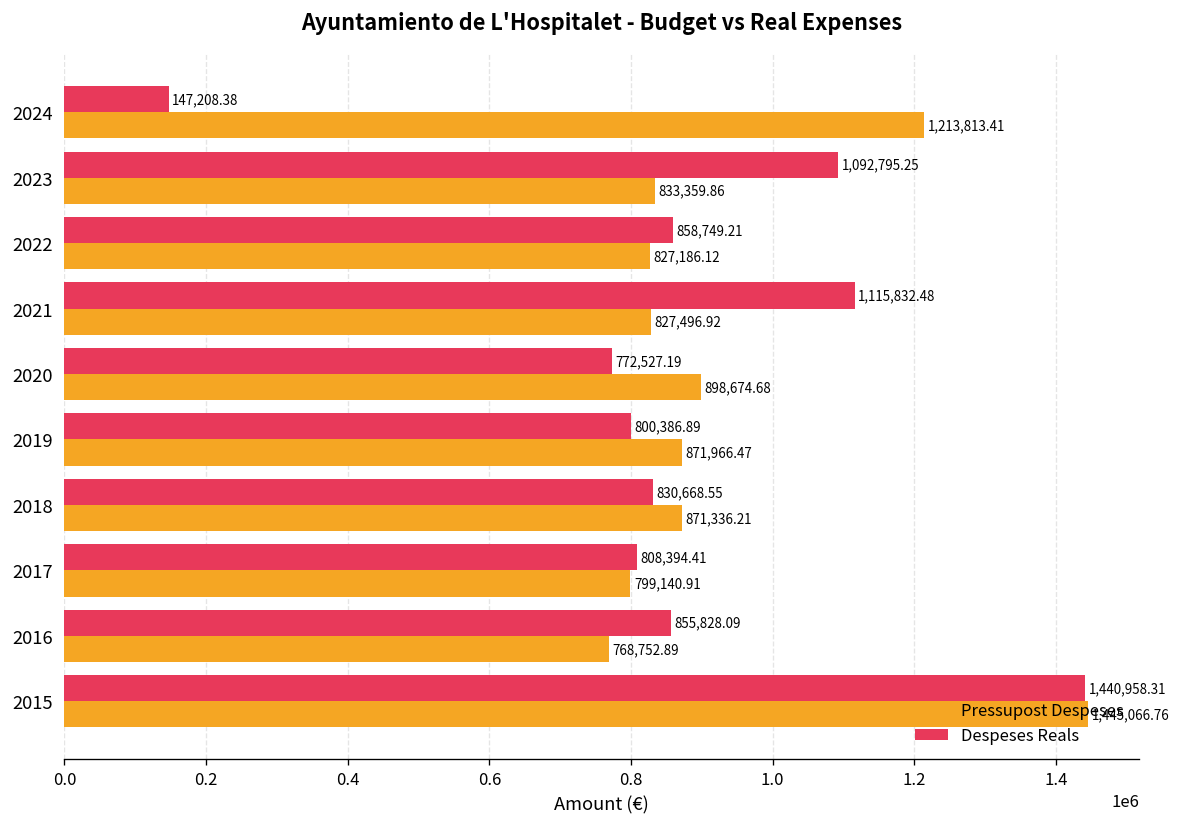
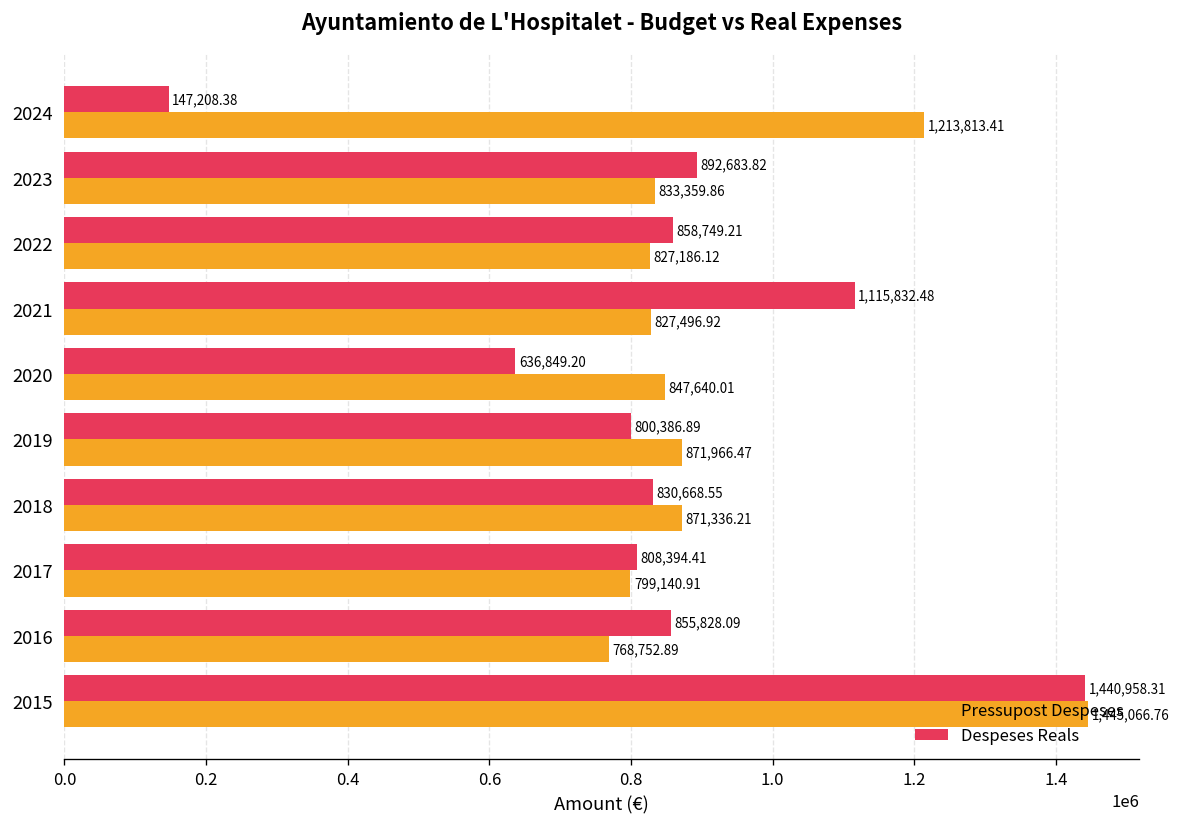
  {
    "Pressupost Despeses": {
      "2024": "1,213,813.41",
      "2023": "833,359.86",
      "2022": "827,186.12",
      "2021": "827,496.92",
-     "2020": "898,674.68",
+     "2020": "847,640.01",
      "2019": "871,966.47",
      "2018": "871,336.21",
      "2017": "799,140.91",
      "2016": "768,752.89",
      "2015": "1,445,066.76"
    },
    "Despeses Reals": {
      "2024": "147,208.38",
-     "2023": "1,092,795.25",
+     "2023": "892,683.82",
      "2022": "858,749.21",
      "2021": "1,115,832.48",
-     "2020": "772,527.19",
+     "2020": "636,849.20",
      "2019": "800,386.89",
      "2018": "830,668.55",
      "2017": "808,394.41",
      "2016": "855,828.09",
      "2015": "1,440,958.31"
    }
  }
